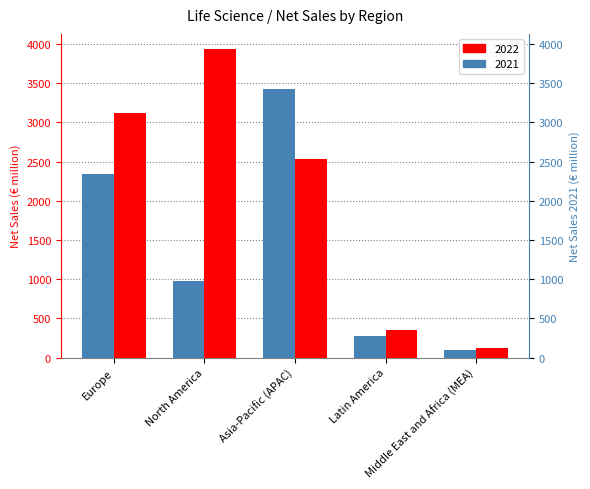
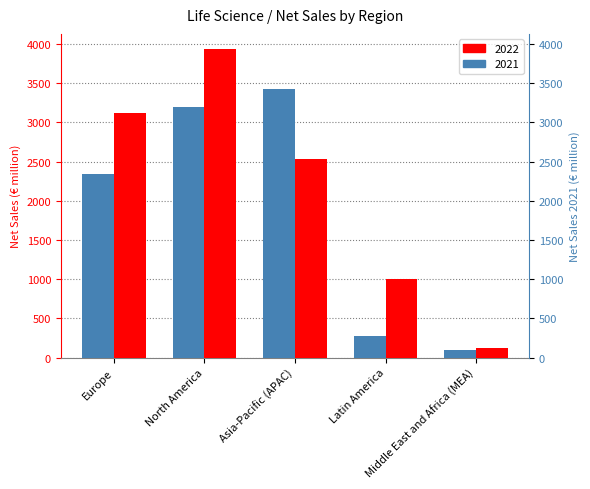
  {
    "2021": {
      "Europe": 2300,
-     "North America": 1000,
+     "North America": 3200,
      "Asia-Pacific (APAC)": 3400,
      "Latin America": 300,
      "Middle East and Africa (MEA)": 100
    },
    "2022": {
      "Europe": 3100,
      "North America": 3900,
      "Asia-Pacific (APAC)": 2500,
-     "Latin America": 400,
+     "Latin America": 1000,
      "Middle East and Africa (MEA)": 100
    }
  }
